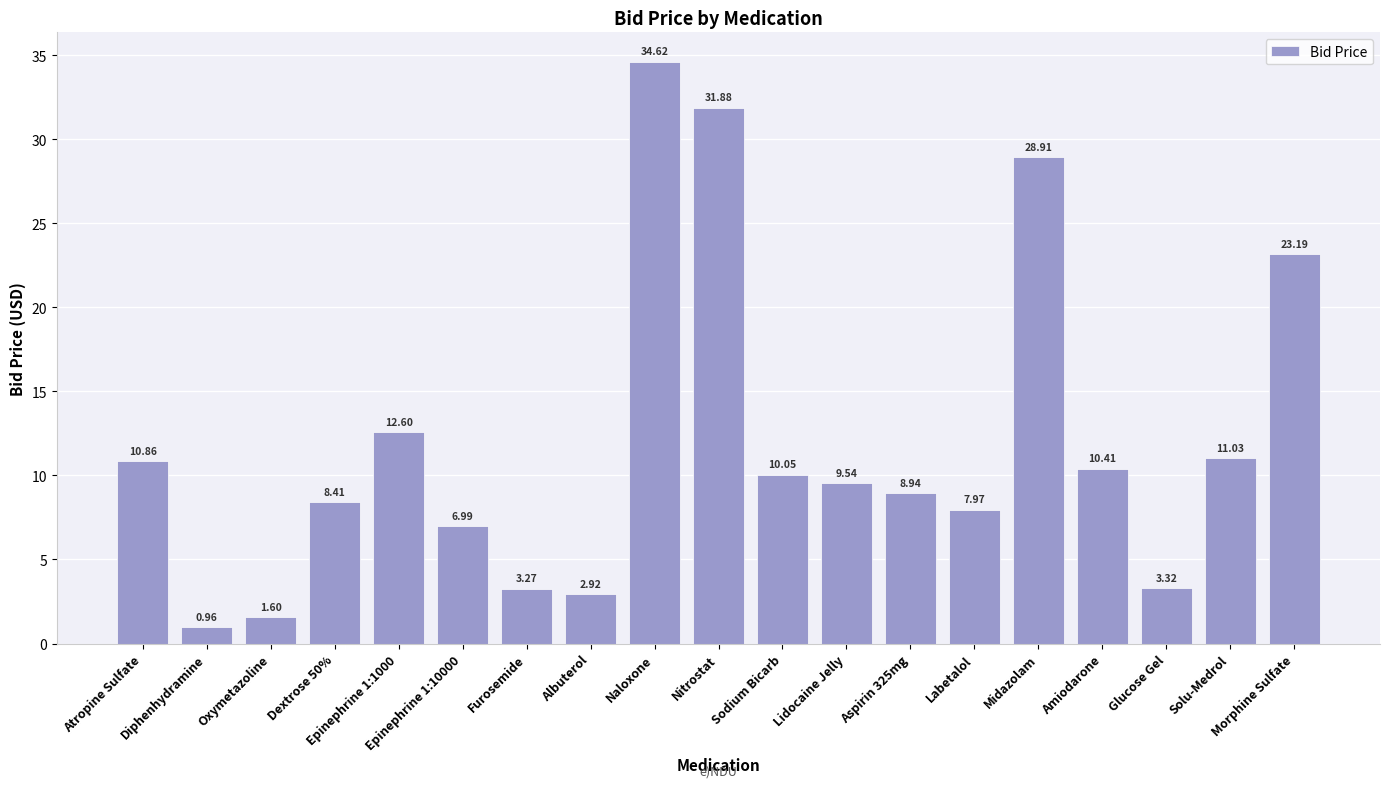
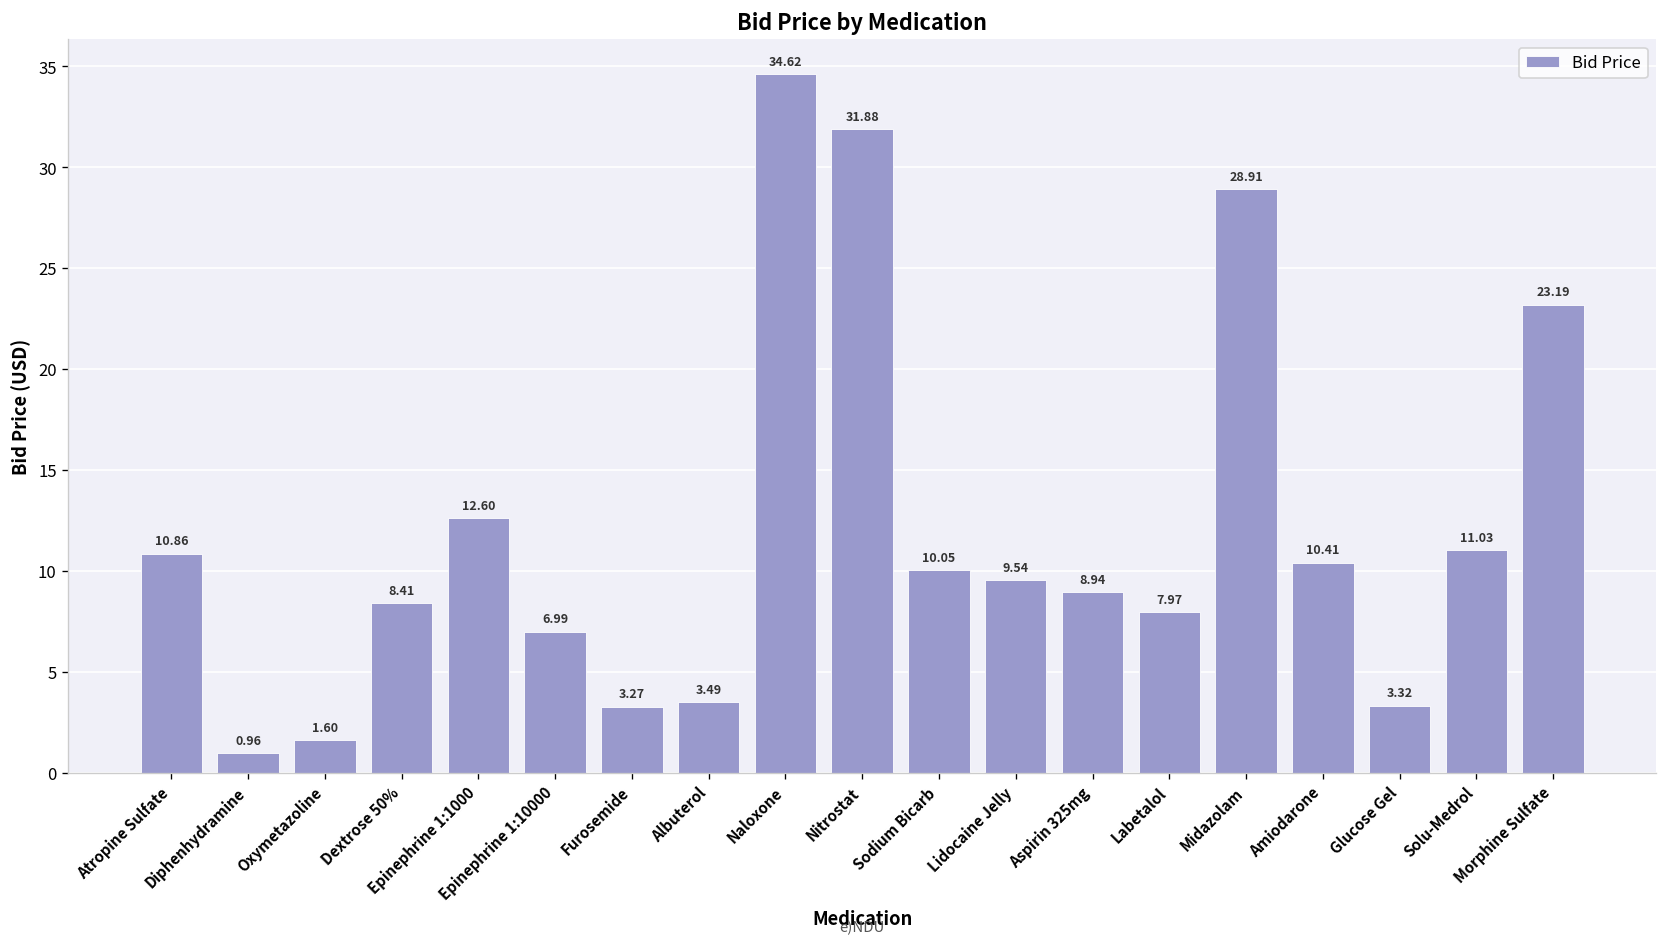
  {
    "Atropine Sulfate": 10.86,
    "Diphenhydramine": 0.96,
    "Oxymetazoline": 1.60,
    "Dextrose 50%": 8.41,
    "Epinephrine 1:1000": 12.60,
    "Epinephrine 1:10000": 6.99,
    "Furosemide": 3.27,
-   "Albuterol": 2.92,
+   "Albuterol": 3.49,
    "Naloxone": 34.62,
    "Nitrostat": 31.88,
    "Sodium Bicarb": 10.05,
    "Lidocaine Jelly": 9.54,
    "Aspirin 325mg": 8.94,
    "Labetalol": 7.97,
    "Midazolam": 28.91,
    "Amiodarone": 10.41,
    "Glucose Gel": 3.32,
    "Solu-Medrol": 11.03,
    "Morphine Sulfate": 23.19
  }
